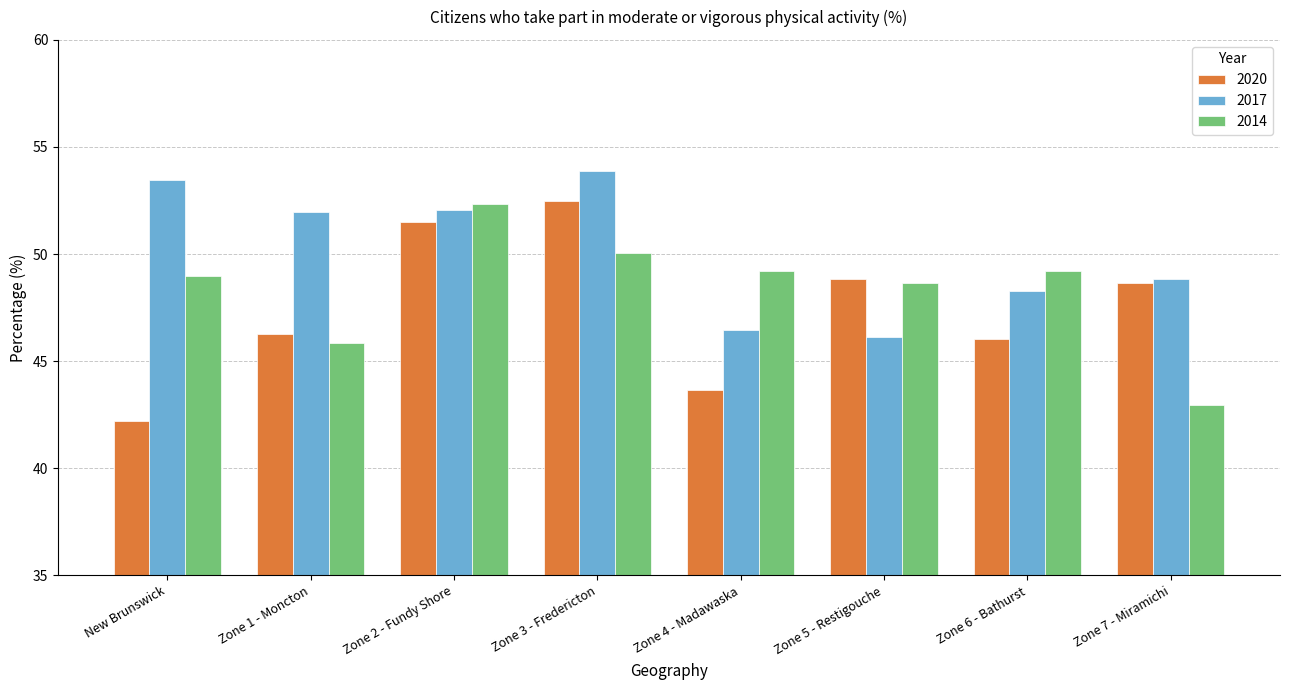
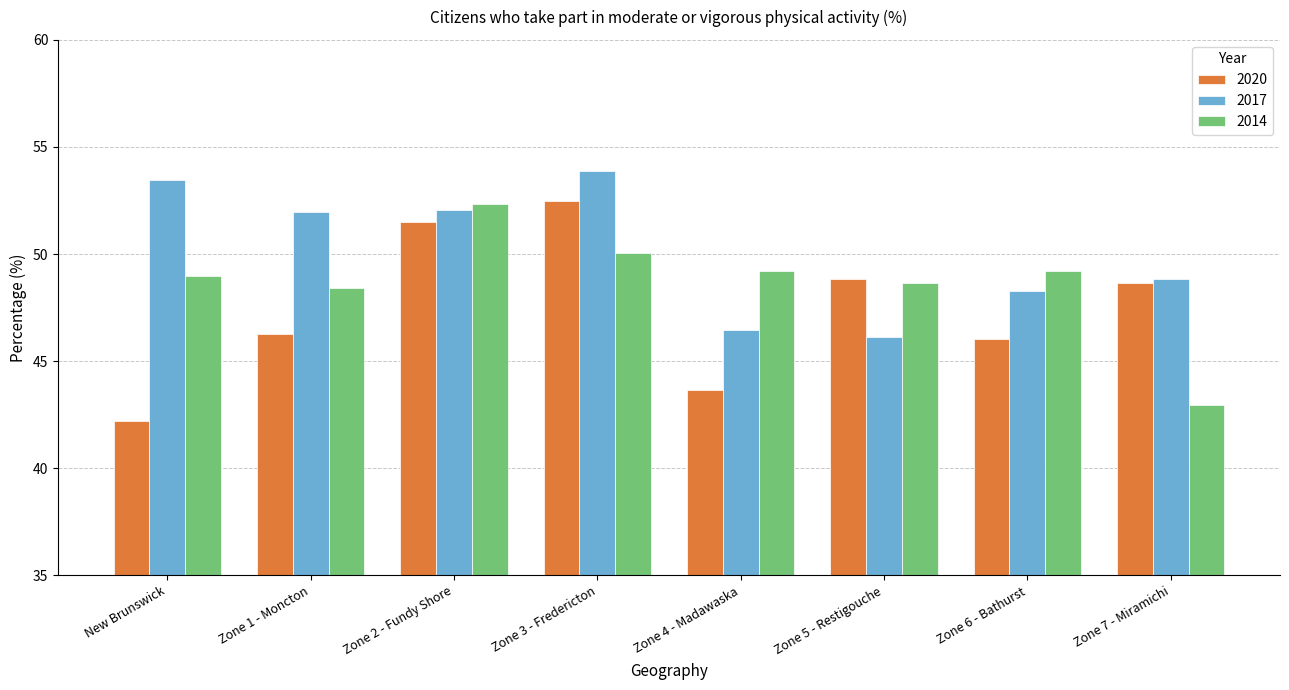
  {
    "2020": {
      "New Brunswick": 42.2,
      "Zone 1 - Moncton": 46.3,
      "Zone 2 - Fundy Shore": 51.5,
      "Zone 3 - Fredericton": 52.5,
      "Zone 4 - Madawaska": 43.7,
      "Zone 5 - Restigouche": 48.8,
      "Zone 6 - Bathurst": 46.0,
      "Zone 7 - Miramichi": 48.6
    },
    "2017": {
      "New Brunswick": 53.5,
      "Zone 1 - Moncton": 52.0,
      "Zone 2 - Fundy Shore": 52.1,
      "Zone 3 - Fredericton": 53.9,
      "Zone 4 - Madawaska": 46.5,
      "Zone 5 - Restigouche": 46.1,
      "Zone 6 - Bathurst": 48.3,
      "Zone 7 - Miramichi": 48.9
    },
    "2014": {
      "New Brunswick": 49.0,
-     "Zone 1 - Moncton": 45.9,
+     "Zone 1 - Moncton": 48.4,
      "Zone 2 - Fundy Shore": 52.3,
      "Zone 3 - Fredericton": 50.1,
      "Zone 4 - Madawaska": 49.2,
      "Zone 5 - Restigouche": 48.6,
      "Zone 6 - Bathurst": 49.2,
      "Zone 7 - Miramichi": 43.0
    }
  }
